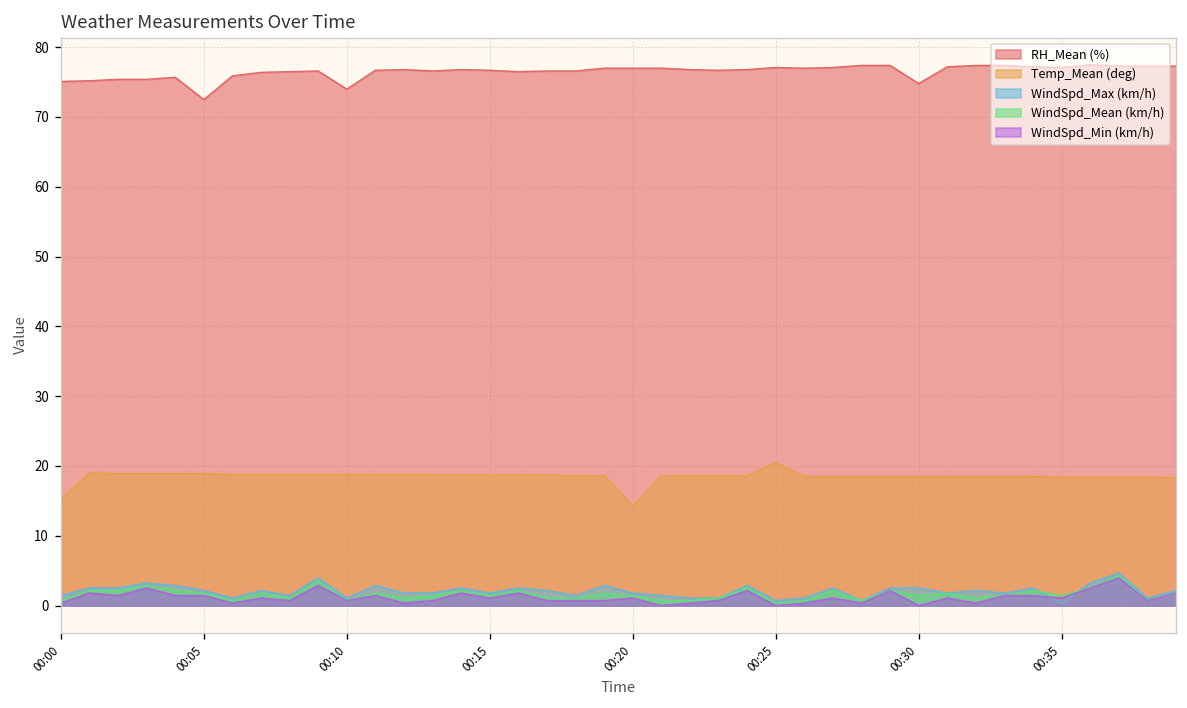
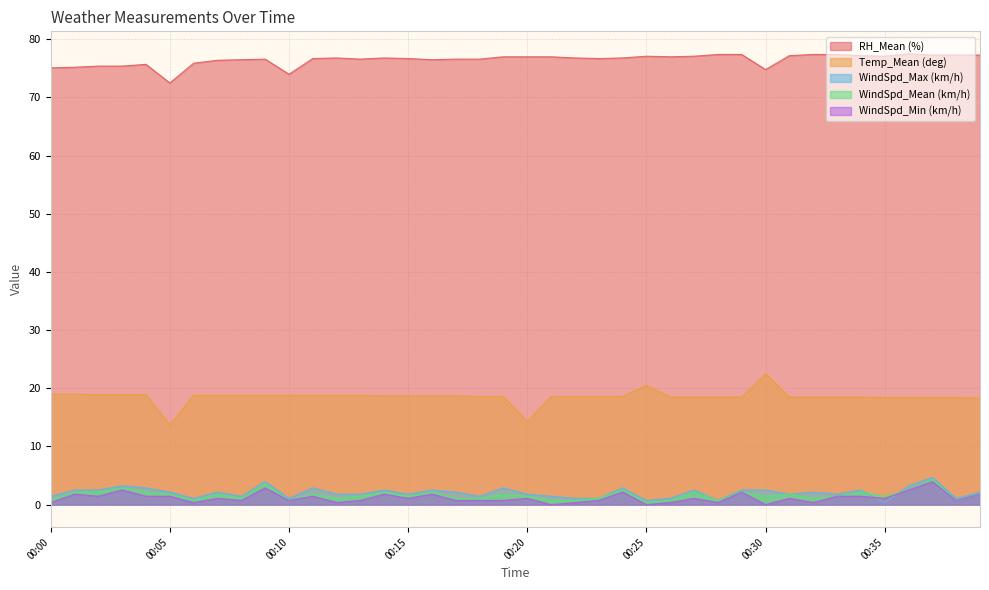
  {
    "RH_Mean (%)": {
      "00:00": 75,
      "00:05": 73,
      "00:10": 74,
      "00:15": 77,
      "00:20": 77,
      "00:25": 77,
      "00:30": 75
    },
    "Temp_Mean (deg)": {
-     "00:00": 15,
-     "00:05": 19,
+     "00:00": 19,
+     "00:05": 14,
      "00:10": 19,
      "00:15": 19,
      "00:20": 14,
      "00:25": 21,
-     "00:30": 19,
+     "00:30": 23,
      "00:35": 18
    },
    "WindSpd_Max (km/h)": {
      "00:00": 1,
      "00:30": 3,
      "00:35": 0
    },
    "WindSpd_Mean (km/h)": {
      "00:30": 1
    },
    "WindSpd_Min (km/h)": {
      "00:30": 0
    }
  }
